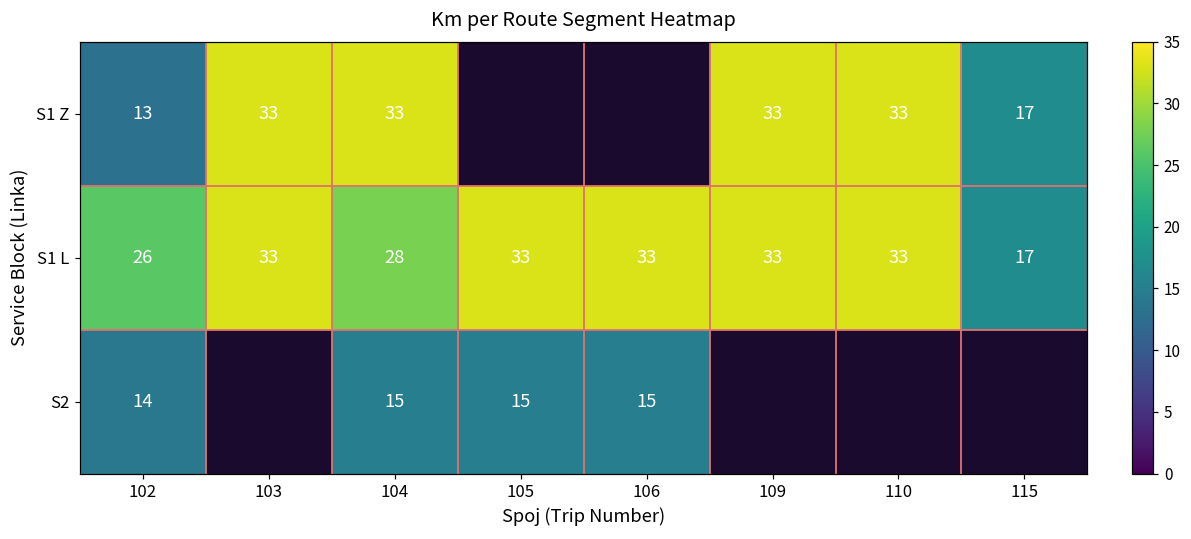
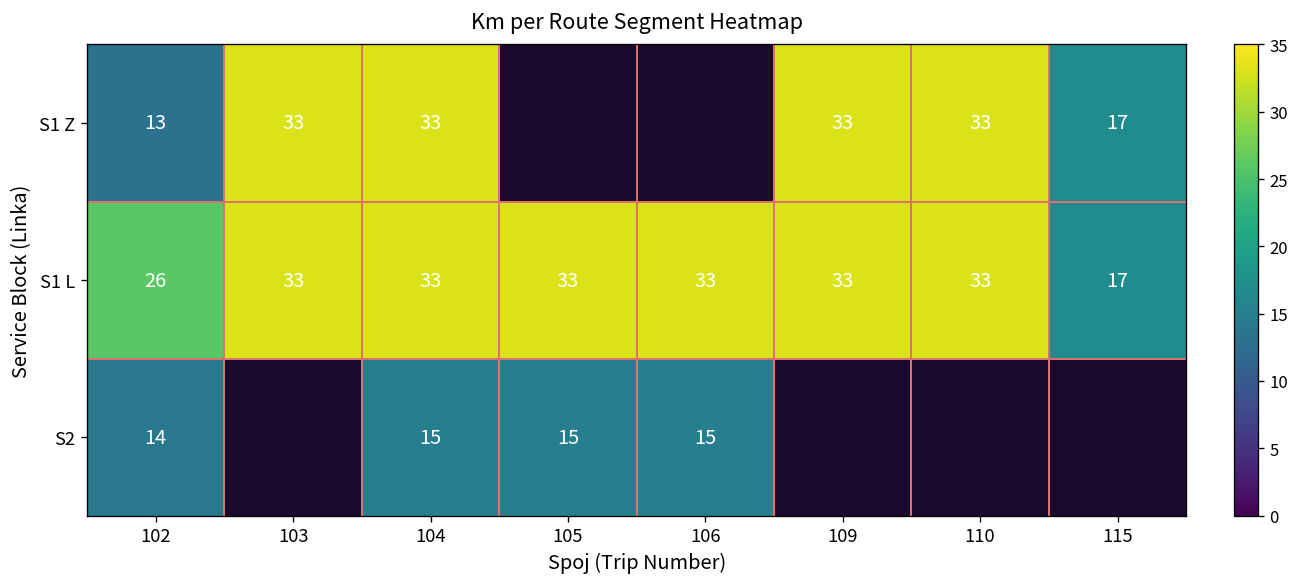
  {
    "S1 Z": {
      "102": 13,
      "103": 33,
      "104": 33,
      "109": 33,
      "110": 33,
      "115": 17
    },
    "S1 L": {
      "102": 26,
      "103": 33,
-     "104": 28,
+     "104": 33,
      "105": 33,
      "106": 33,
      "109": 33,
      "110": 33,
      "115": 17
    },
    "S2": {
      "102": 14,
      "104": 15,
      "105": 15,
      "106": 15
    }
  }
